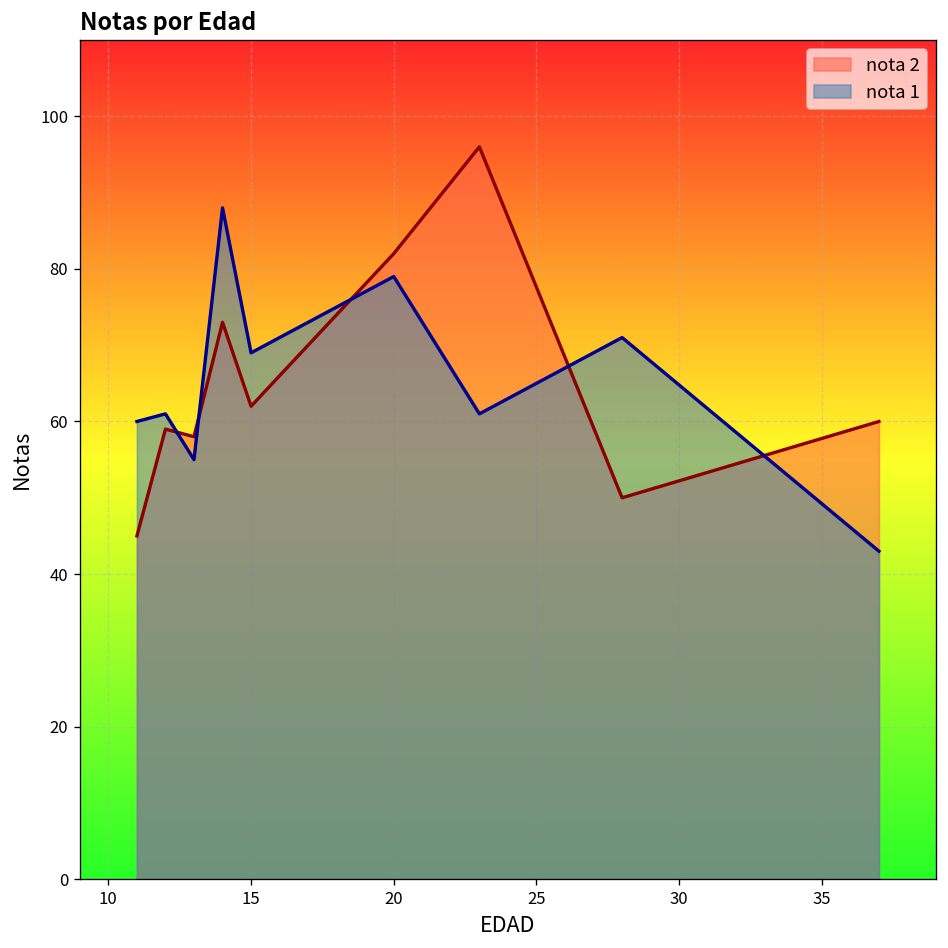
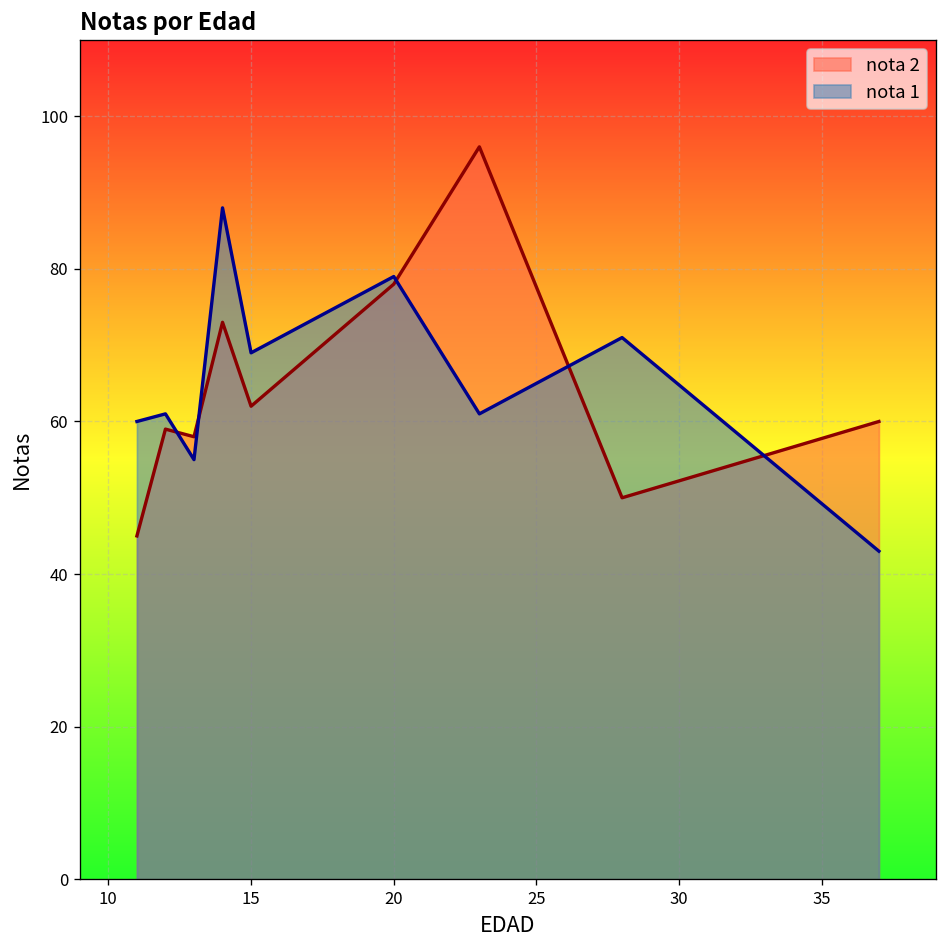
  {
    "nota 2": {
      "15": 62,
-     "20": 82
+     "20": 78
    },
    "nota 1": {
      "15": 69,
      "20": 79
    }
  }
